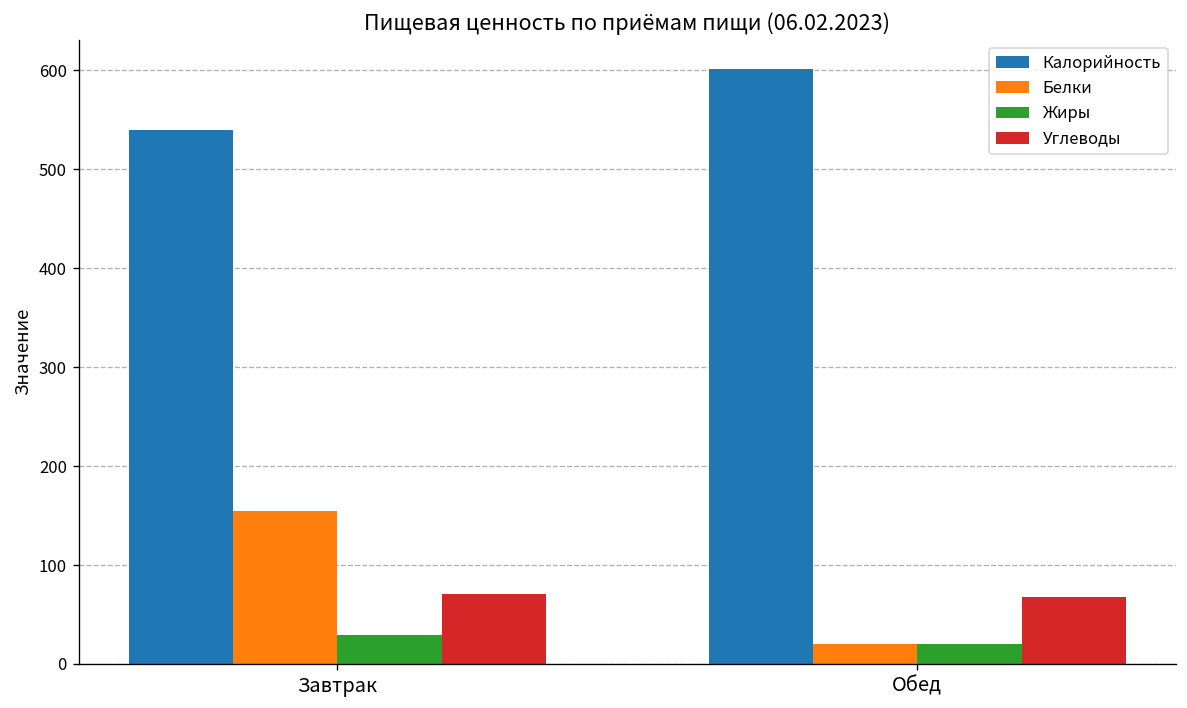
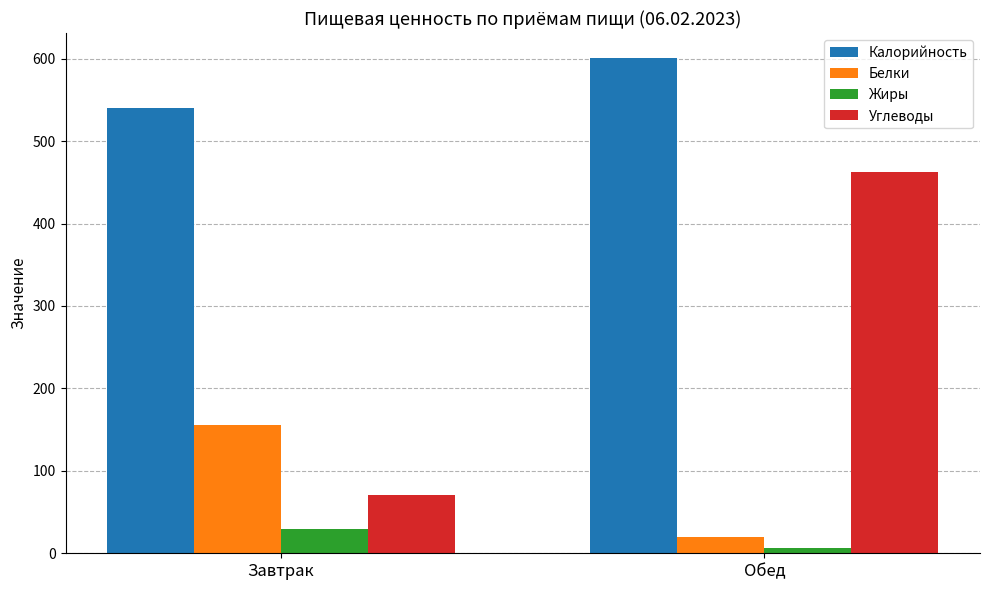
  {
    "Калорийность": {
      "Завтрак": 540,
      "Обед": 600
    },
    "Белки": {
      "Завтрак": 160,
      "Обед": 20
    },
    "Жиры": {
      "Завтрак": 30,
-     "Обед": 20
+     "Обед": 10
    },
    "Углеводы": {
      "Завтрак": 70,
-     "Обед": 70
+     "Обед": 460
    }
  }
